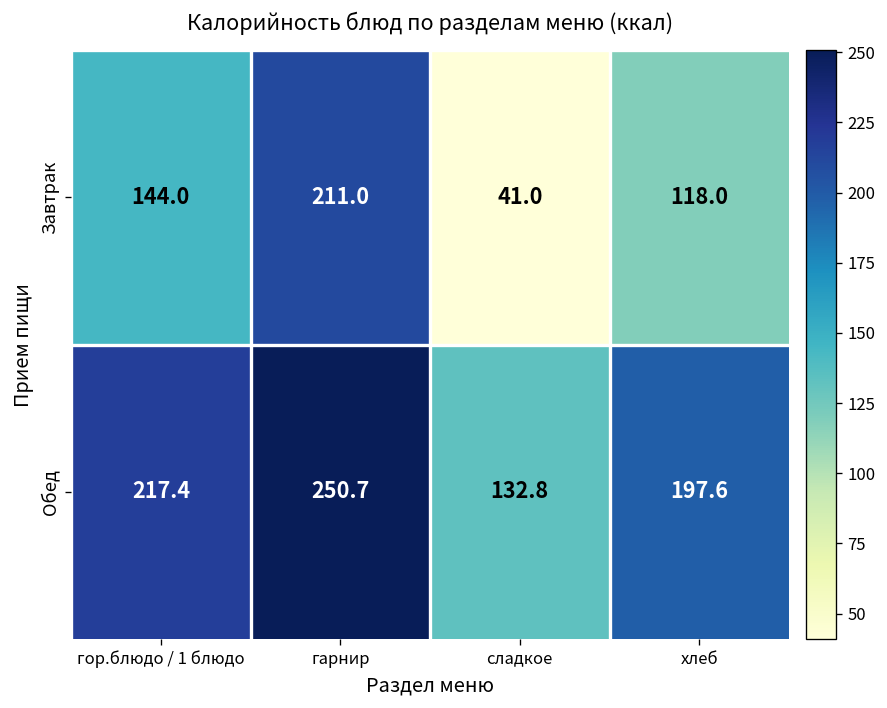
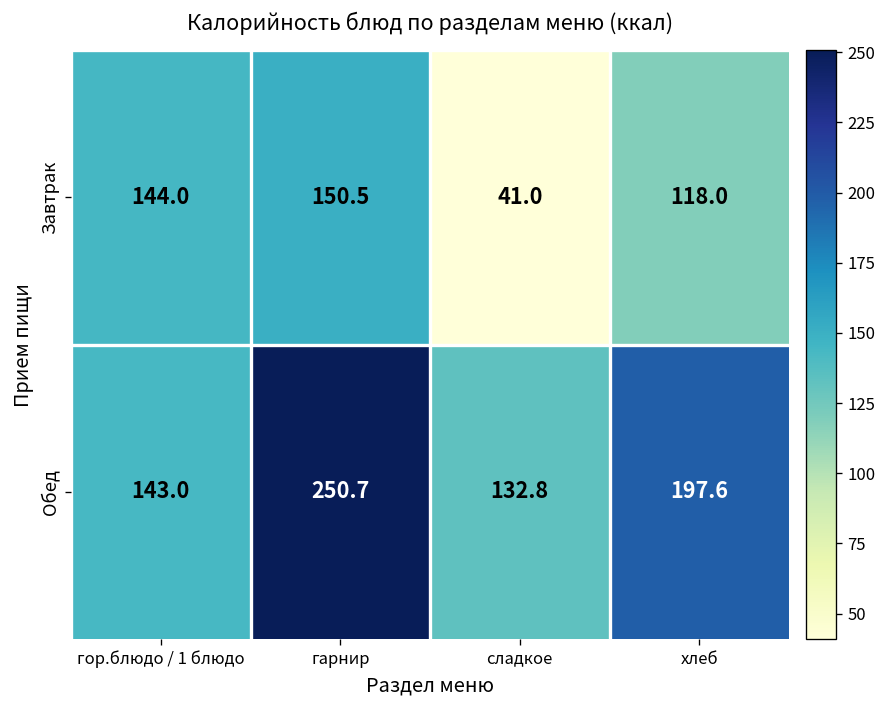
  {
    "Завтрак": {
      "гор.блюдо / 1 блюдо": 144.0,
-     "гарнир": 211.0,
+     "гарнир": 150.5,
      "сладкое": 41.0,
      "хлеб": 118.0
    },
    "Обед": {
-     "гор.блюдо / 1 блюдо": 217.4,
+     "гор.блюдо / 1 блюдо": 143.0,
      "гарнир": 250.7,
      "сладкое": 132.8,
      "хлеб": 197.6
    }
  }
